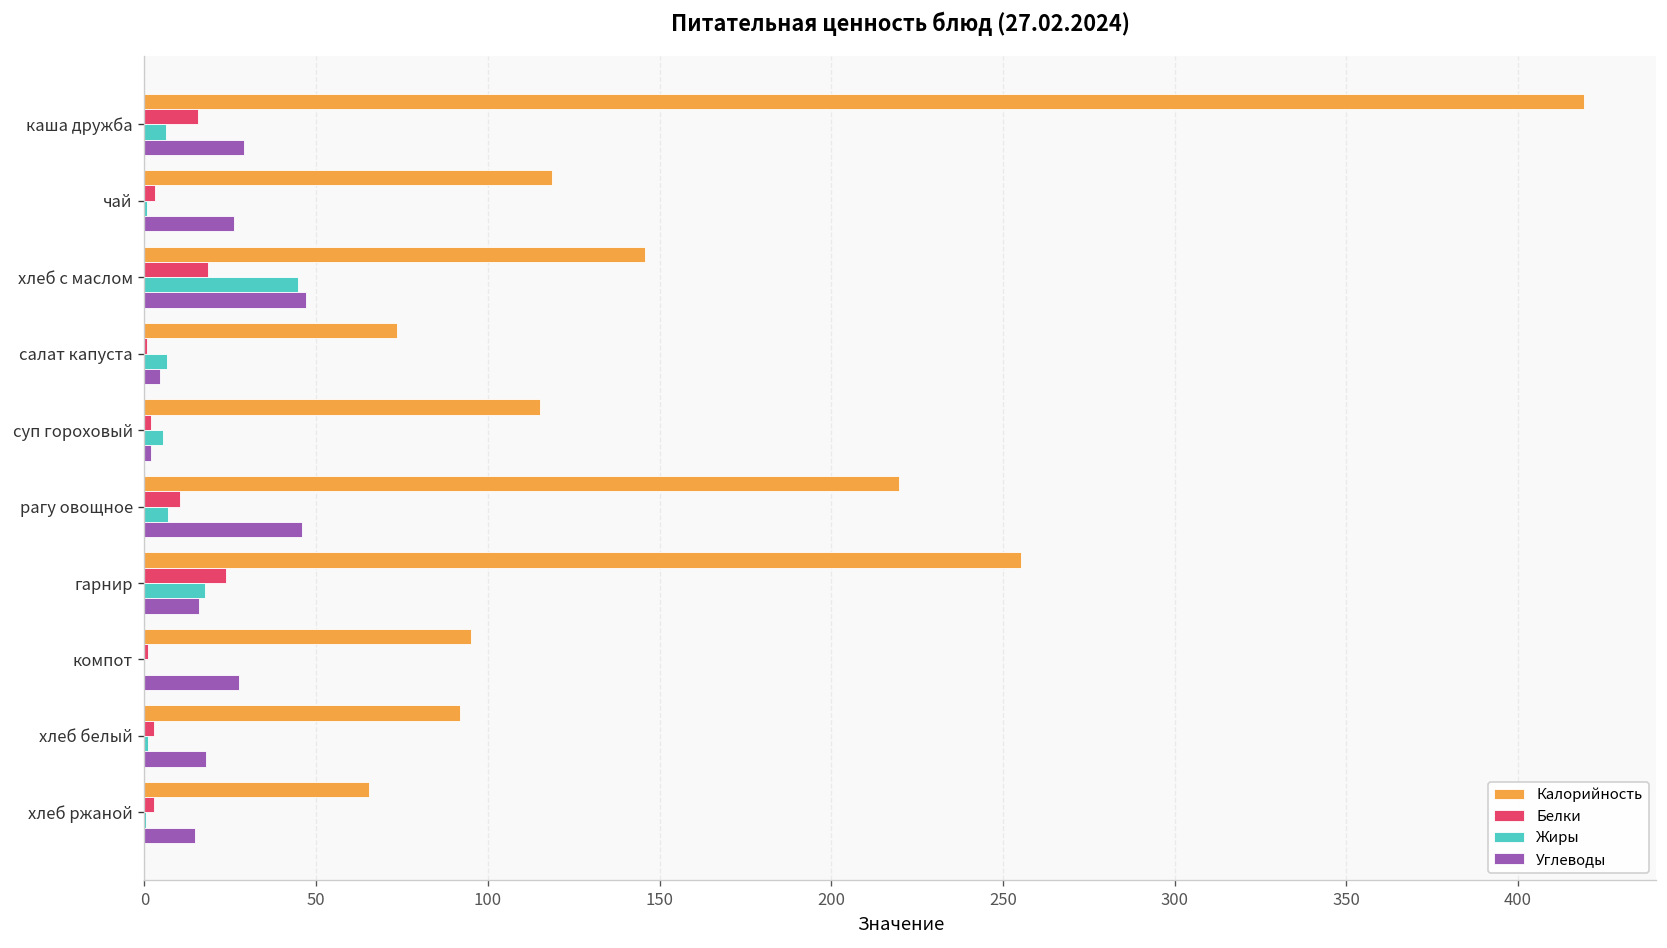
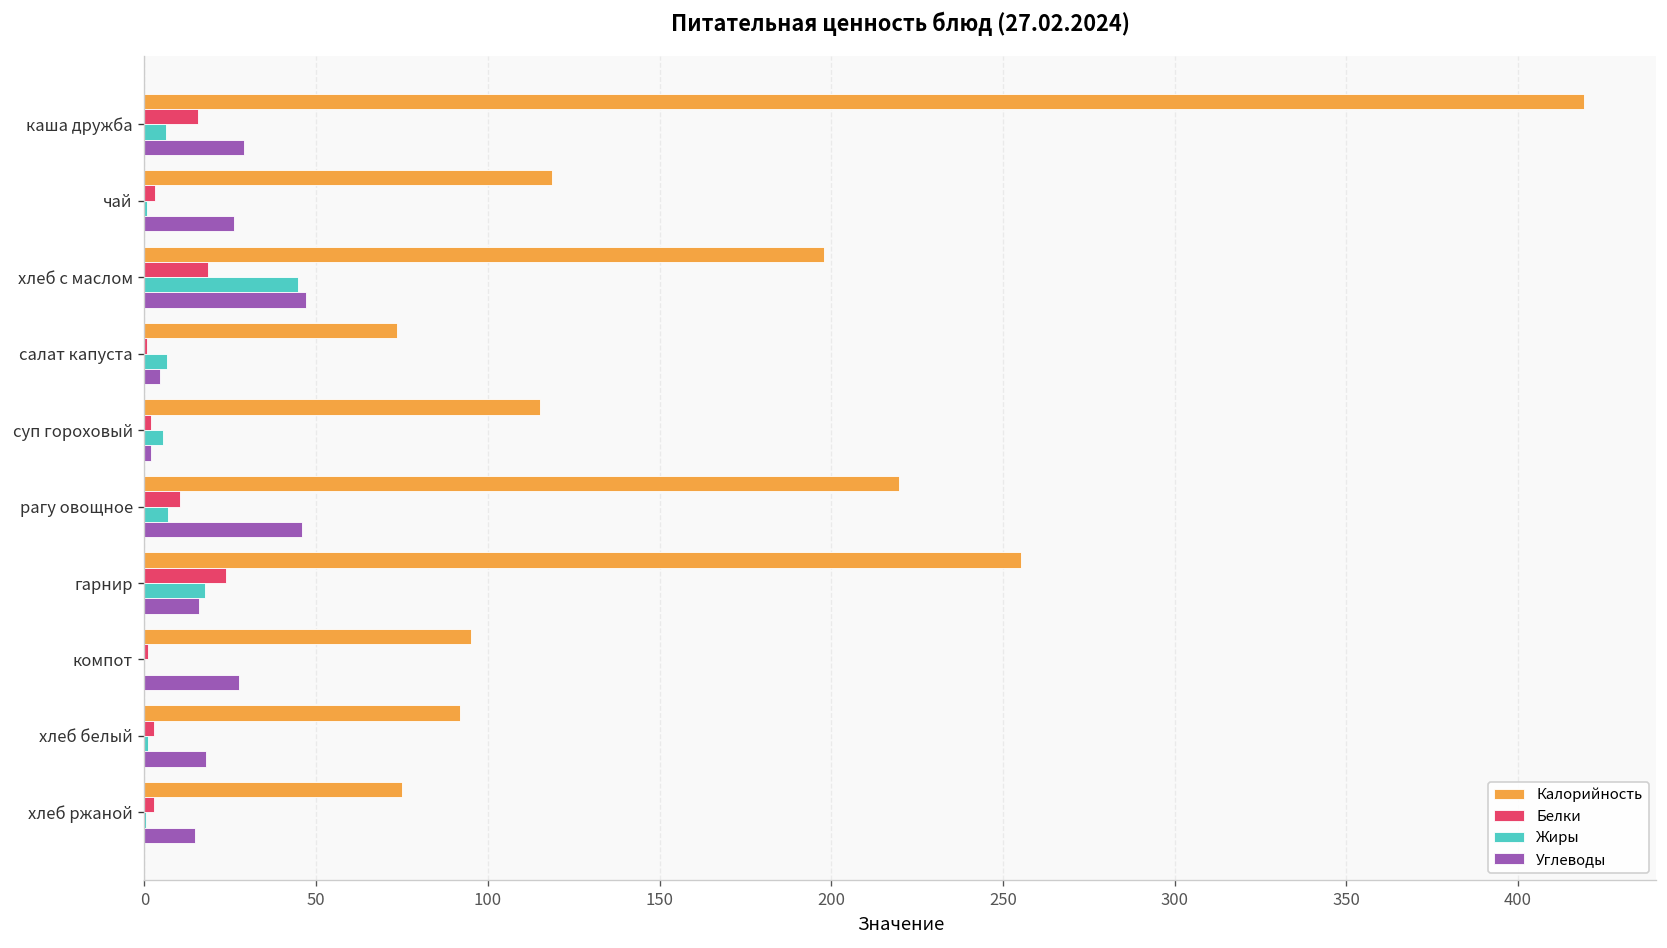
  {
    "Калорийность": {
      "каша дружба": 419,
      "чай": 119,
-     "хлеб с маслом": 146,
+     "хлеб с маслом": 198,
      "салат капуста": 74,
      "суп гороховый": 115,
      "рагу овощное": 220,
      "гарнир": 255,
      "компот": 95,
      "хлеб белый": 92,
-     "хлеб ржаной": 65
+     "хлеб ржаной": 75
    },
    "Белки": {
      "каша дружба": 16,
      "чай": 3,
      "хлеб с маслом": 19,
      "суп гороховый": 2,
      "рагу овощное": 10,
      "гарнир": 24,
      "компот": 1,
      "хлеб белый": 3,
      "хлеб ржаной": 3
    },
    "Жиры": {
      "каша дружба": 6,
      "хлеб с маслом": 45,
      "салат капуста": 6,
      "суп гороховый": 5,
      "рагу овощное": 7,
      "гарнир": 18,
      "компот": 0,
      "хлеб белый": 1
    },
    "Углеводы": {
      "каша дружба": 29,
      "чай": 26,
      "хлеб с маслом": 47,
      "салат капуста": 4,
      "суп гороховый": 2,
      "рагу овощное": 46,
      "гарнир": 16,
      "компот": 28,
      "хлеб белый": 18,
      "хлеб ржаной": 15
    }
  }
